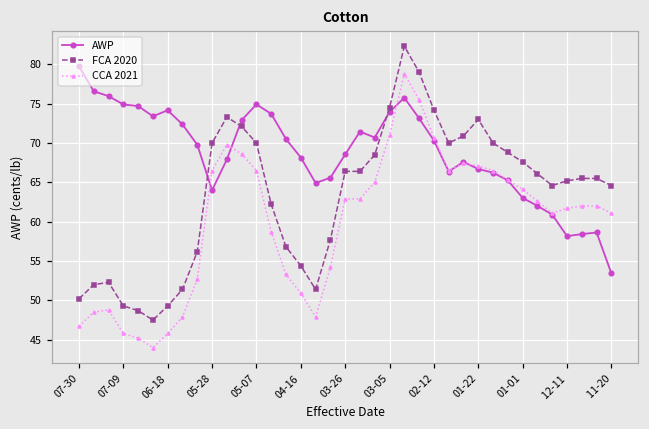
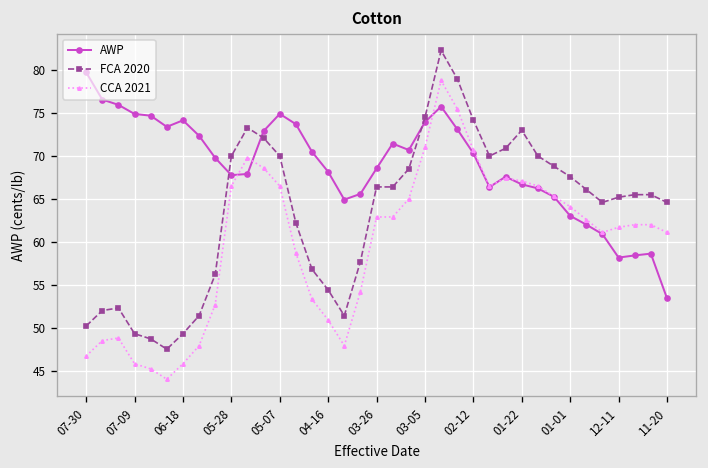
  {
    "AWP": {
      "07-09": 75,
      "06-18": 74,
-     "05-28": 64,
+     "05-28": 68,
      "05-07": 75,
      "04-16": 68,
      "03-26": 69,
      "03-05": 74,
      "02-12": 70,
      "01-22": 67,
      "01-01": 63,
      "12-11": 58,
      "11-20": 53
    },
    "FCA 2020": {
      "07-30": 50,
      "07-09": 49,
      "06-18": 49,
      "05-28": 70,
      "05-07": 70,
      "04-16": 54,
      "03-26": 66,
      "03-05": 75,
      "02-12": 74,
      "01-22": 73,
      "01-01": 68,
      "12-11": 65,
      "11-20": 65
    },
    "CCA 2021": {
      "07-30": 47,
      "07-09": 46,
      "06-18": 46,
      "05-28": 67,
      "05-07": 67,
      "04-16": 51,
      "03-26": 63,
      "03-05": 71,
      "02-12": 71,
      "01-22": 67,
      "01-01": 64,
      "12-11": 62,
      "11-20": 61
    }
  }
